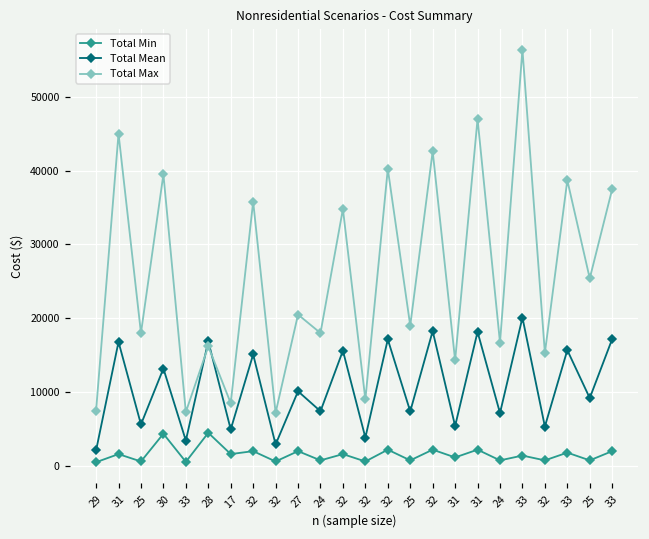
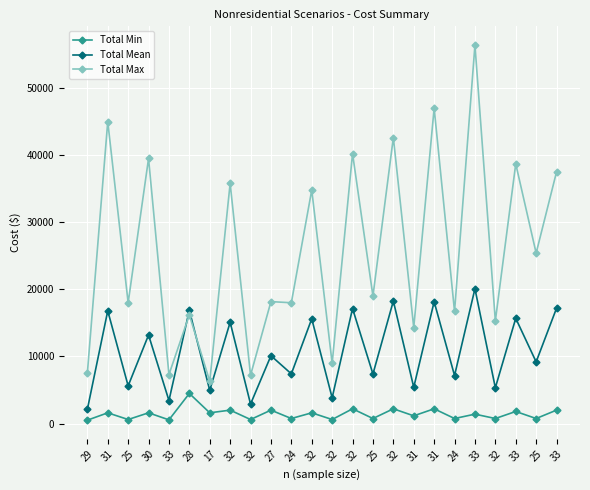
  {
    "Total Min": {
      "29": 1000,
-     "30": 4000,
+     "30": 2000,
      "28": 4000,
      "17": 2000,
      "27": 2000
    },
    "Total Mean": {
      "29": 2000,
      "30": 13000,
      "28": 17000,
      "17": 5000,
      "27": 10000
    },
    "Total Max": {
      "29": 8000,
      "30": 40000,
      "28": 16000,
-     "17": 9000,
-     "27": 21000
+     "17": 6000,
+     "27": 18000
    }
  }
